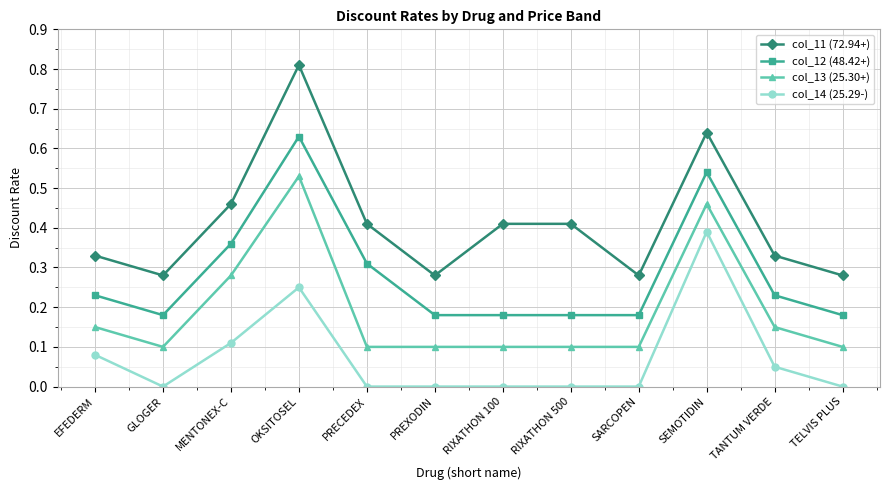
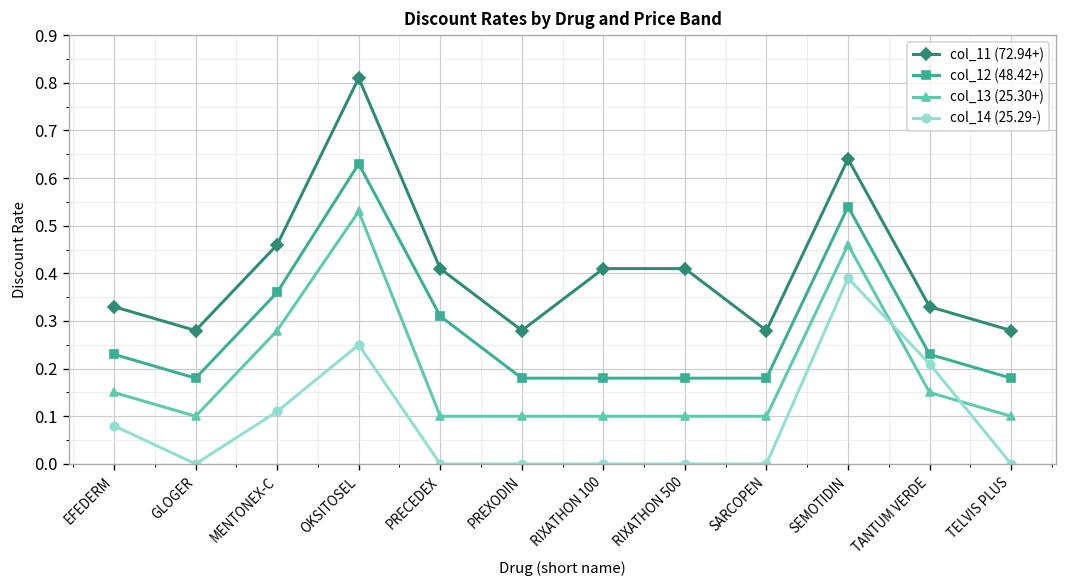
  {
    "col_14 (25.29-)": {
      "EFEDERM": 0.08,
      "GLOGER": 0.00,
      "MENTONEX-C": 0.11,
      "OKSITOSEL": 0.25,
      "PRECEDEX": 0.00,
      "PREXODIN": 0.00,
      "RIXATHON 100": 0.00,
      "RIXATHON 500": 0.00,
      "SARCOPEN": 0.00,
      "SEMOTIDIN": 0.39,
-     "TANTUM VERDE": 0.05,
+     "TANTUM VERDE": 0.21,
      "TELVIS PLUS": 0.00
    }
  }
